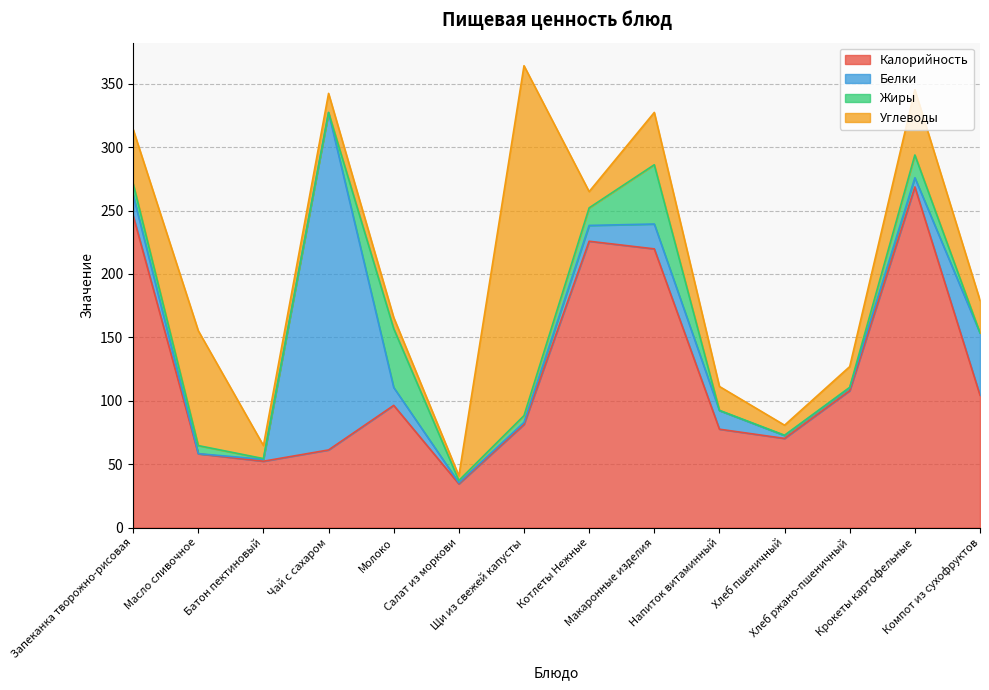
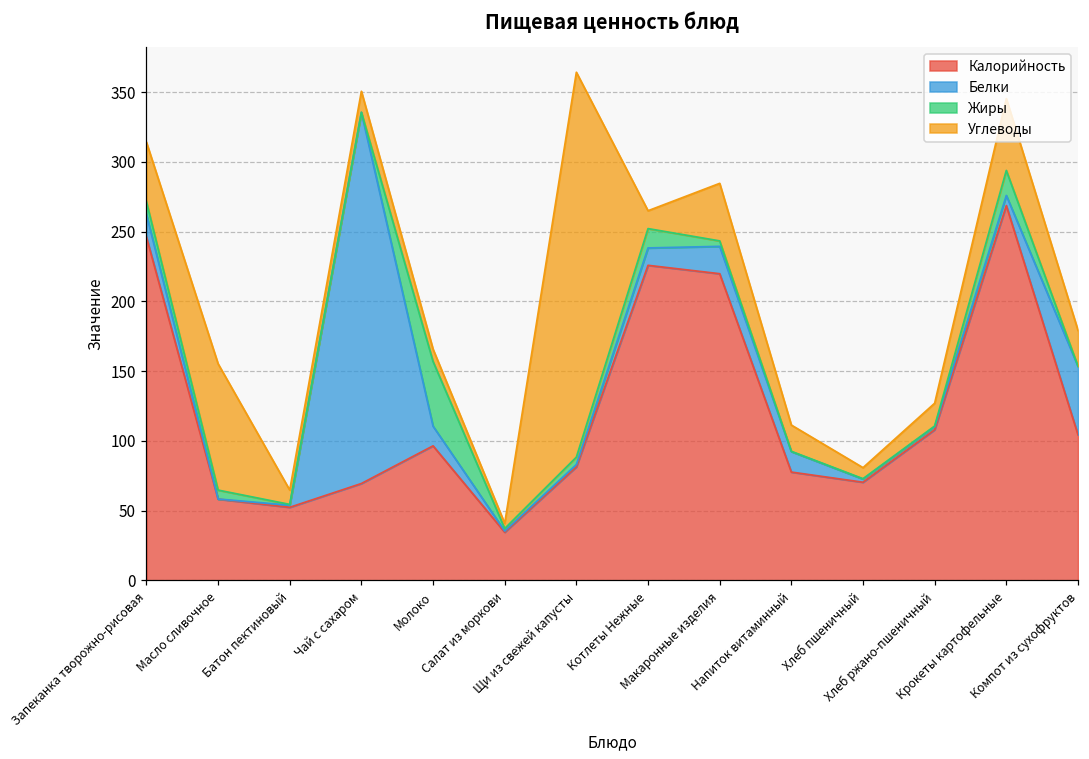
  {
    "Калорийность": {
      "Запеканка творожно-рисовая": 246,
-     "Чай с сахаром": 61,
+     "Чай с сахаром": 69,
      "Молоко": 96,
      "Котлеты Нежные": 226,
      "Макаронные изделия": 220,
      "Напиток витаминный": 78,
      "Хлеб пшеничный": 70,
      "Хлеб ржано-пшеничный": 108,
      "Крокеты картофельные": 269,
      "Компот из сухофруктов": 104
    },
    "Белки": {
      "Запеканка творожно-рисовая": 16,
      "Молоко": 14,
      "Котлеты Нежные": 12,
      "Макаронные изделия": 20,
      "Крокеты картофельные": 7
    },
    "Жиры": {
      "Запеканка творожно-рисовая": 9,
      "Масло сливочное": 6,
      "Молоко": 46,
      "Щи из свежей капусты": 5,
      "Котлеты Нежные": 14,
-     "Макаронные изделия": 47,
+     "Макаронные изделия": 4,
      "Крокеты картофельные": 18
    },
    "Углеводы": {
      "Запеканка творожно-рисовая": 43,
      "Масло сливочное": 91,
      "Батон пектиновый": 10,
      "Чай с сахаром": 15,
      "Молоко": 9,
      "Салат из моркови": 4,
      "Щи из свежей капусты": 276,
      "Котлеты Нежные": 13,
      "Макаронные изделия": 41,
      "Напиток витаминный": 19,
      "Хлеб пшеничный": 8,
      "Хлеб ржано-пшеничный": 16,
      "Компот из сухофруктов": 26
    }
  }
